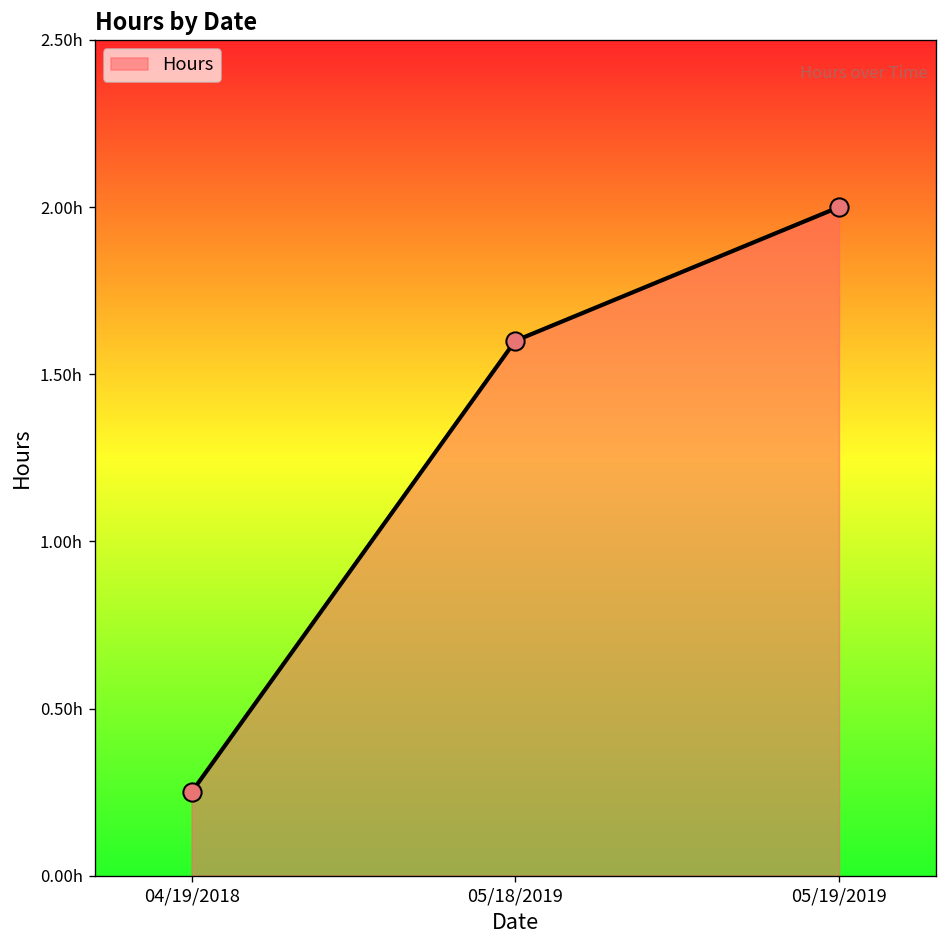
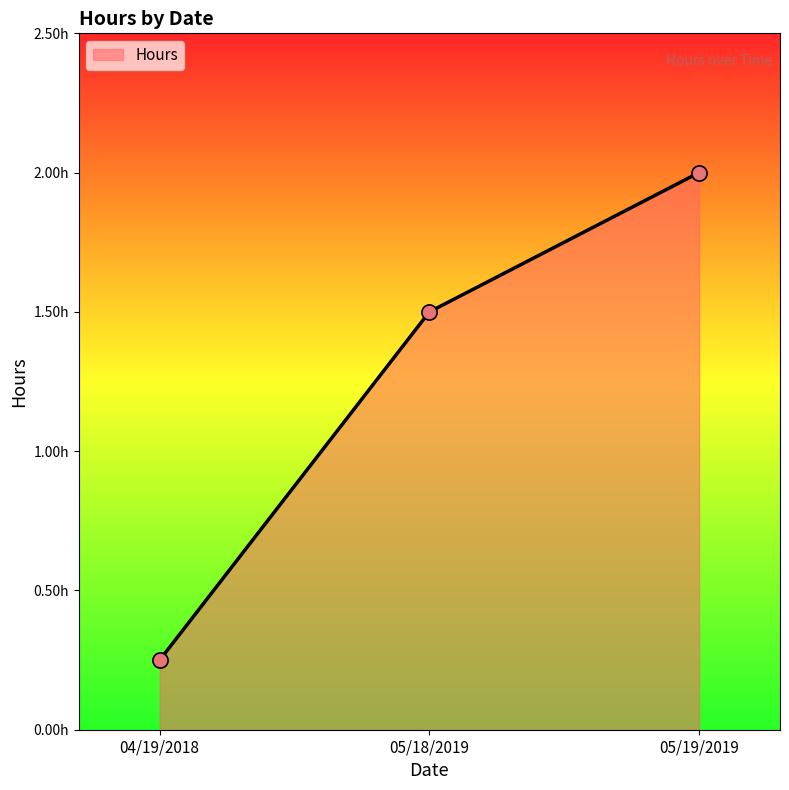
  {
    "04/19/2018": "0.25h",
-   "05/18/2019": "1.6h",
+   "05/18/2019": "1.5h",
    "05/19/2019": "2.0h"
  }
